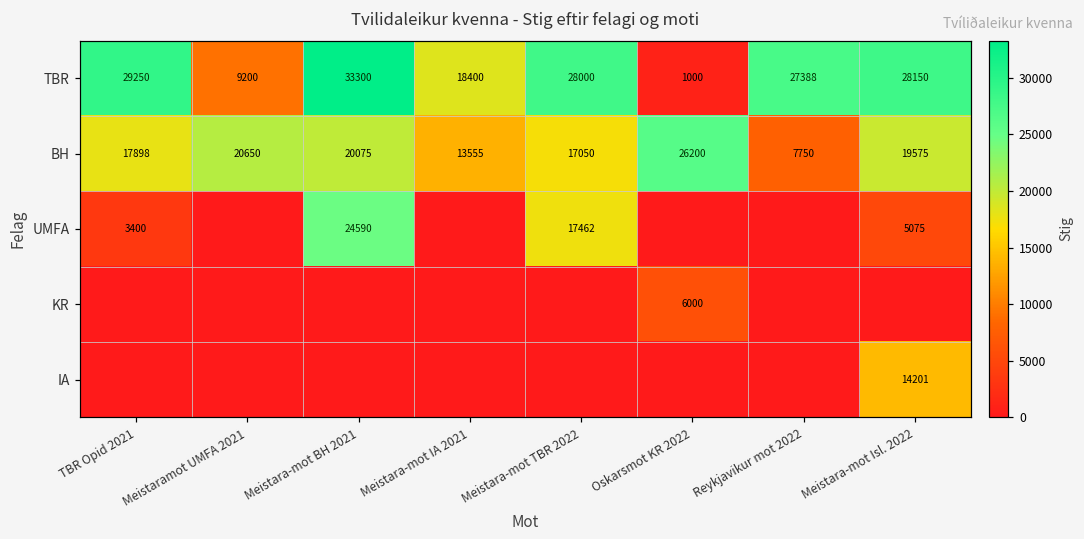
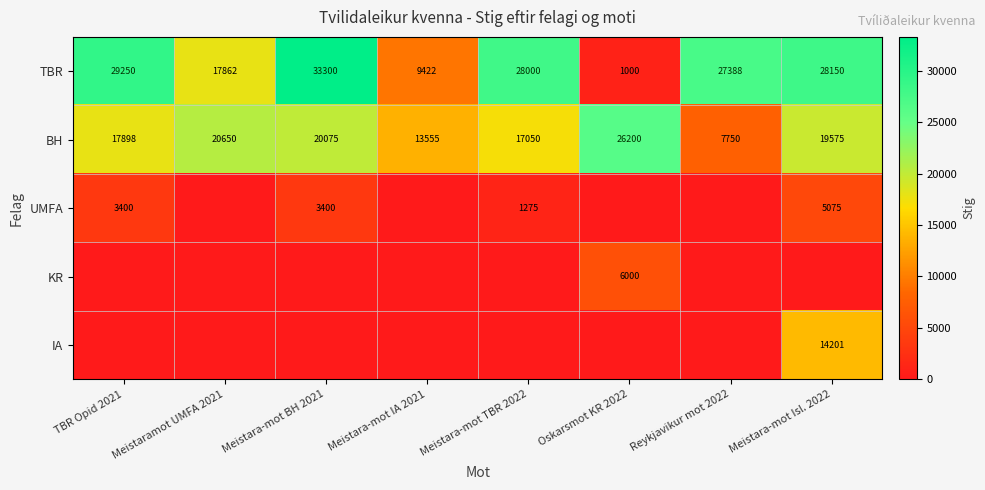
  {
    "TBR": {
      "TBR Opid 2021": 29250,
-     "Meistaramot UMFA 2021": 9200,
+     "Meistaramot UMFA 2021": 17862,
      "Meistara-mot BH 2021": 33300,
-     "Meistara-mot IA 2021": 18400,
+     "Meistara-mot IA 2021": 9422,
      "Meistara-mot TBR 2022": 28000,
      "Oskarsmot KR 2022": 1000,
      "Reykjavikur mot 2022": 27388,
      "Meistara-mot Isl. 2022": 28150
    },
    "BH": {
      "TBR Opid 2021": 17898,
      "Meistaramot UMFA 2021": 20650,
      "Meistara-mot BH 2021": 20075,
      "Meistara-mot IA 2021": 13555,
      "Meistara-mot TBR 2022": 17050,
      "Oskarsmot KR 2022": 26200,
      "Reykjavikur mot 2022": 7750,
      "Meistara-mot Isl. 2022": 19575
    },
    "UMFA": {
      "TBR Opid 2021": 3400,
-     "Meistara-mot BH 2021": 24590,
-     "Meistara-mot TBR 2022": 17462,
+     "Meistara-mot BH 2021": 3400,
+     "Meistara-mot TBR 2022": 1275,
      "Meistara-mot Isl. 2022": 5075
    },
    "KR": {
      "Oskarsmot KR 2022": 6000
    },
    "IA": {
      "Meistara-mot Isl. 2022": 14201
    }
  }
